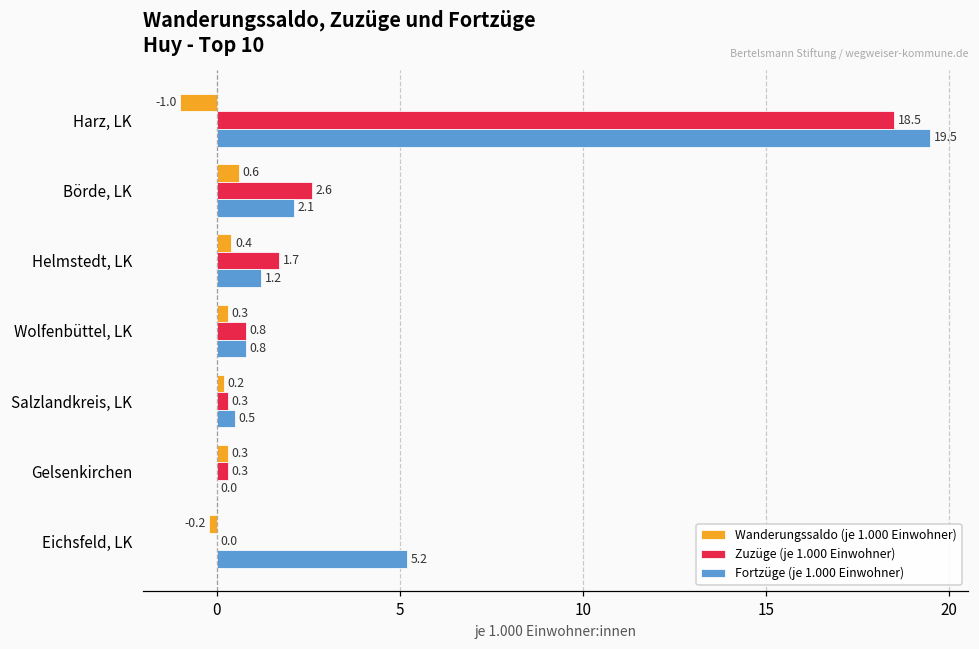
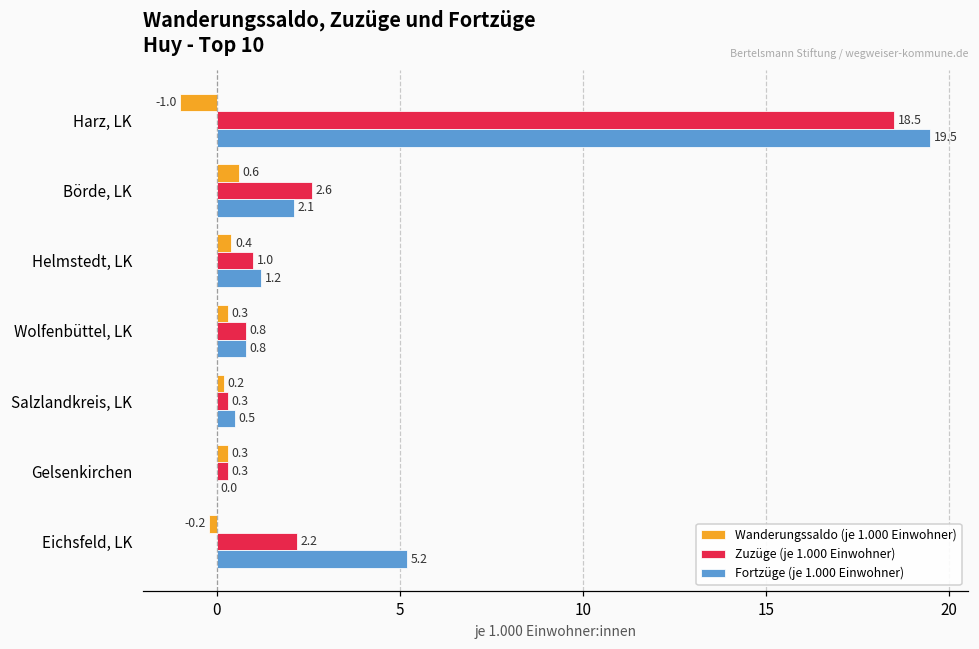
  {
    "Wanderungssaldo (je 1.000 Einwohner)": {
      "Harz, LK": -1.0,
      "Börde, LK": 0.6,
      "Helmstedt, LK": 0.4,
      "Wolfenbüttel, LK": 0.3,
      "Salzlandkreis, LK": 0.2,
      "Gelsenkirchen": 0.3,
      "Eichsfeld, LK": -0.2
    },
    "Zuzüge (je 1.000 Einwohner)": {
      "Harz, LK": 18.5,
      "Börde, LK": 2.6,
-     "Helmstedt, LK": 1.7,
+     "Helmstedt, LK": 1.0,
      "Wolfenbüttel, LK": 0.8,
      "Salzlandkreis, LK": 0.3,
      "Gelsenkirchen": 0.3,
-     "Eichsfeld, LK": 0.0
+     "Eichsfeld, LK": 2.2
    },
    "Fortzüge (je 1.000 Einwohner)": {
      "Harz, LK": 19.5,
      "Börde, LK": 2.1,
      "Helmstedt, LK": 1.2,
      "Wolfenbüttel, LK": 0.8,
      "Salzlandkreis, LK": 0.5,
      "Gelsenkirchen": 0.0,
      "Eichsfeld, LK": 5.2
    }
  }
